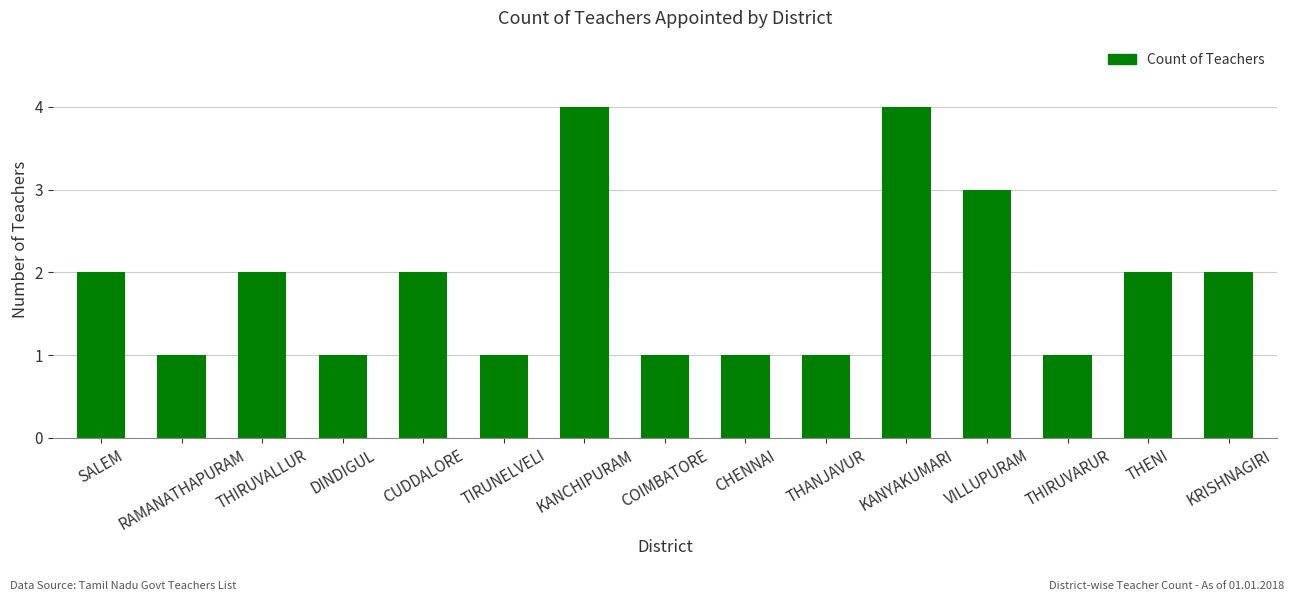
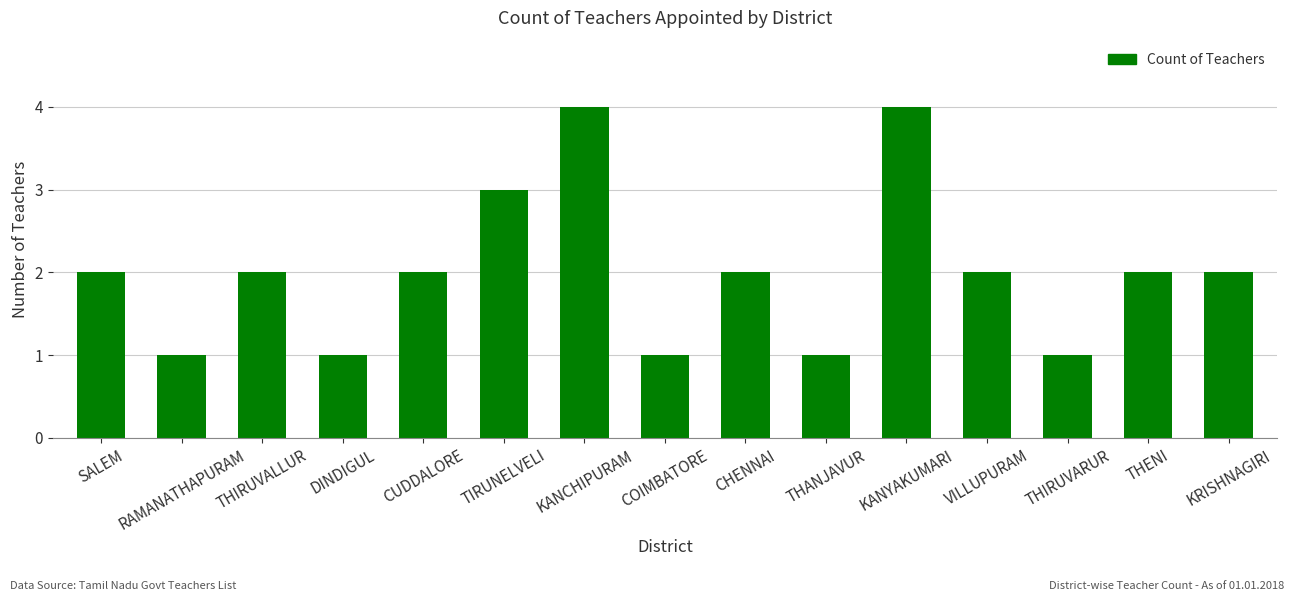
  {
    "SALEM": 2,
    "RAMANATHAPURAM": 1,
    "THIRUVALLUR": 2,
    "DINDIGUL": 1,
    "CUDDALORE": 2,
-   "TIRUNELVELI": 1,
+   "TIRUNELVELI": 3,
    "KANCHIPURAM": 4,
    "COIMBATORE": 1,
-   "CHENNAI": 1,
+   "CHENNAI": 2,
    "THANJAVUR": 1,
    "KANYAKUMARI": 4,
-   "VILLUPURAM": 3,
+   "VILLUPURAM": 2,
    "THIRUVARUR": 1,
    "THENI": 2,
    "KRISHNAGIRI": 2
  }
